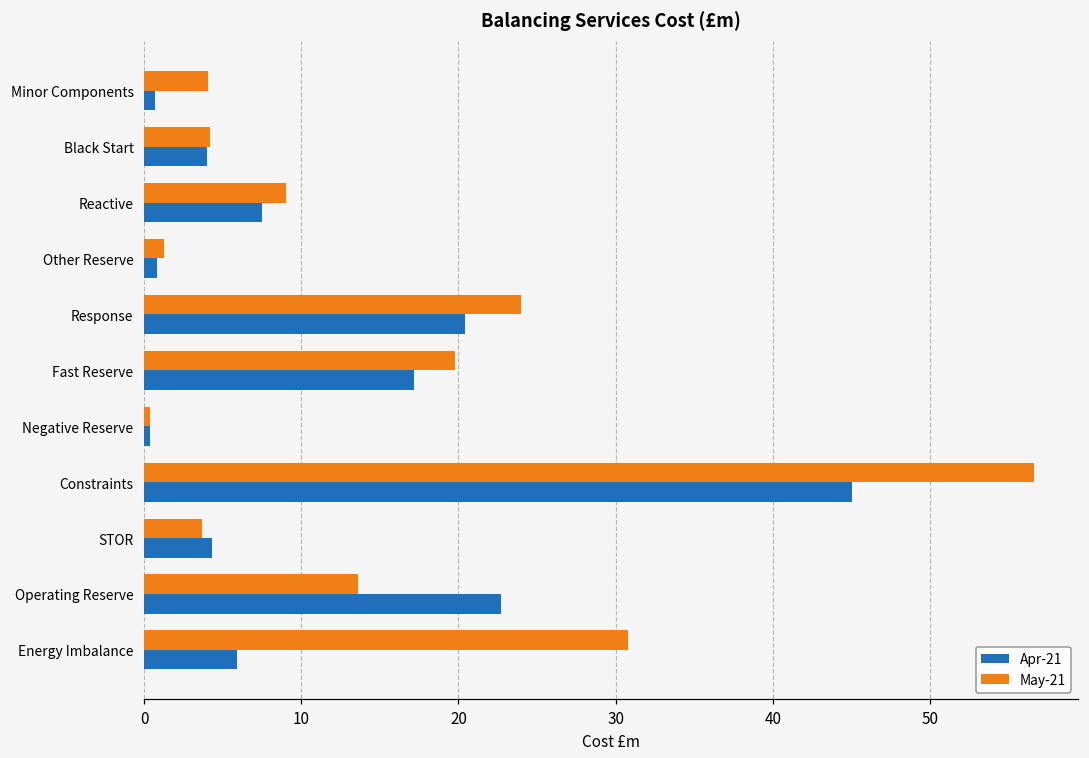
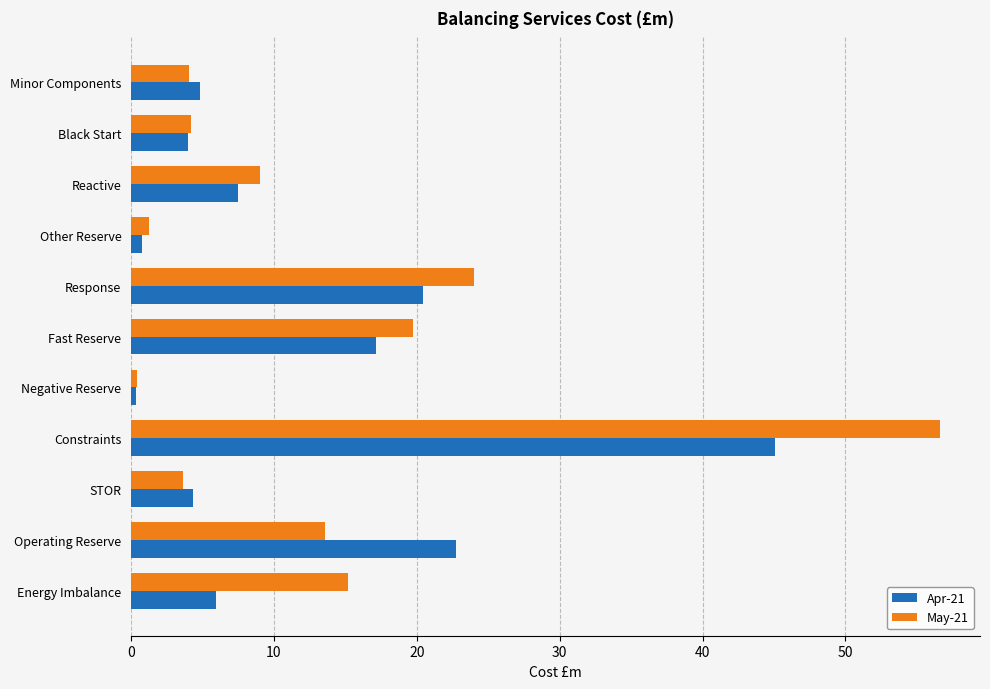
  {
    "Apr-21": {
-     "Minor Components": 0.7,
+     "Minor Components": 4.8,
      "Black Start": 4.0,
      "Reactive": 7.5,
      "Other Reserve": 0.8,
      "Response": 20.4,
      "Fast Reserve": 17.2,
      "Negative Reserve": 0.3,
      "Constraints": 45.1,
      "STOR": 4.3,
      "Operating Reserve": 22.7,
      "Energy Imbalance": 5.9
    },
    "May-21": {
      "Minor Components": 4.1,
      "Black Start": 4.2,
      "Reactive": 9.0,
      "Other Reserve": 1.3,
      "Response": 24.0,
      "Fast Reserve": 19.8,
      "Negative Reserve": 0.4,
      "Constraints": 56.6,
      "STOR": 3.6,
      "Operating Reserve": 13.6,
-     "Energy Imbalance": 30.8
+     "Energy Imbalance": 15.2
    }
  }
